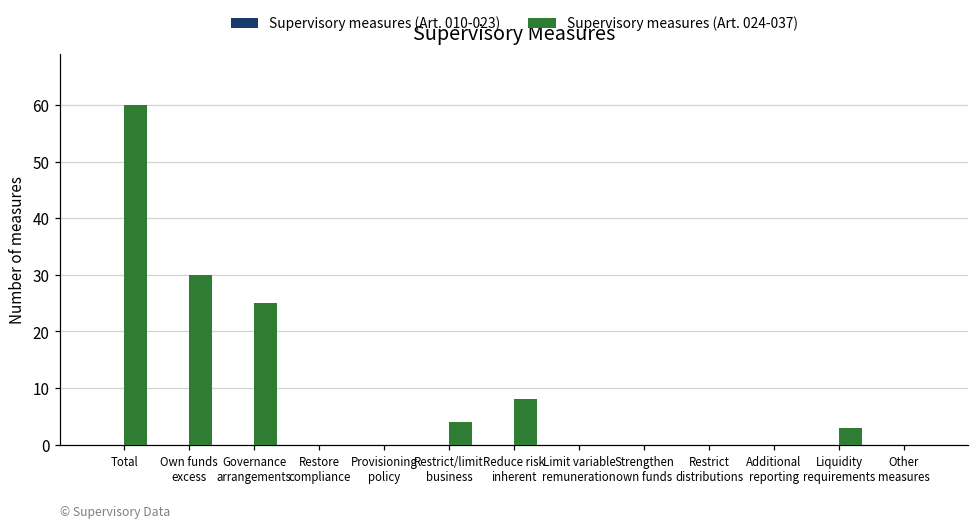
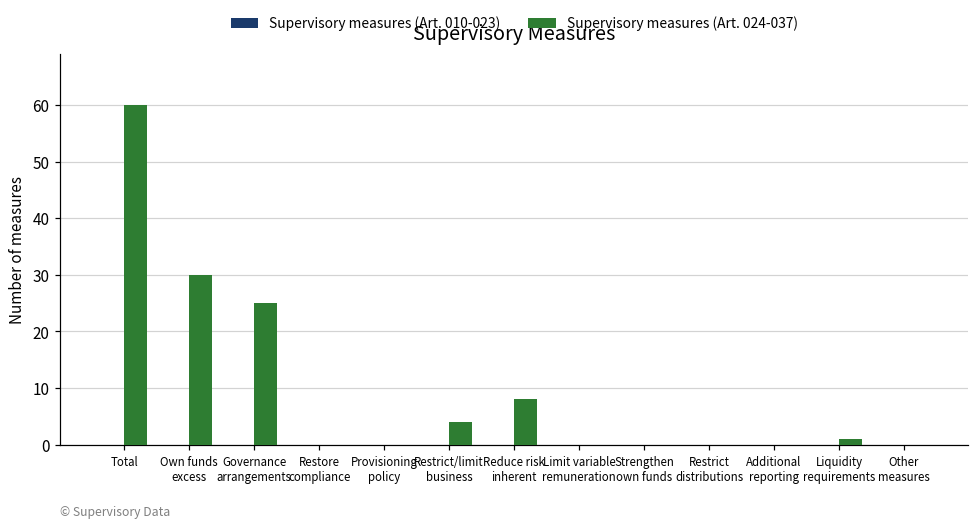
  {
    "Supervisory measures (Art. 010-023)": {
      "Total": 0,
      "Own funds excess": 0,
      "Governance arrangements": 0,
      "Restore compliance": 0,
      "Provisioning policy": 0,
      "Restrict/limit business": 0,
      "Reduce risk inherent": 0,
      "Limit variable remuneration": 0,
      "Strengthen own funds": 0,
      "Restrict distributions": 0,
      "Additional reporting": 0,
      "Liquidity requirements": 0,
      "Other measures": 0
    },
    "Supervisory measures (Art. 024-037)": {
      "Total": 60,
      "Own funds excess": 30,
      "Governance arrangements": 25,
      "Restore compliance": 0,
      "Provisioning policy": 0,
      "Restrict/limit business": 4,
      "Reduce risk inherent": 8,
      "Limit variable remuneration": 0,
      "Strengthen own funds": 0,
      "Restrict distributions": 0,
      "Additional reporting": 0,
-     "Liquidity requirements": 3,
+     "Liquidity requirements": 1,
      "Other measures": 0
    }
  }
